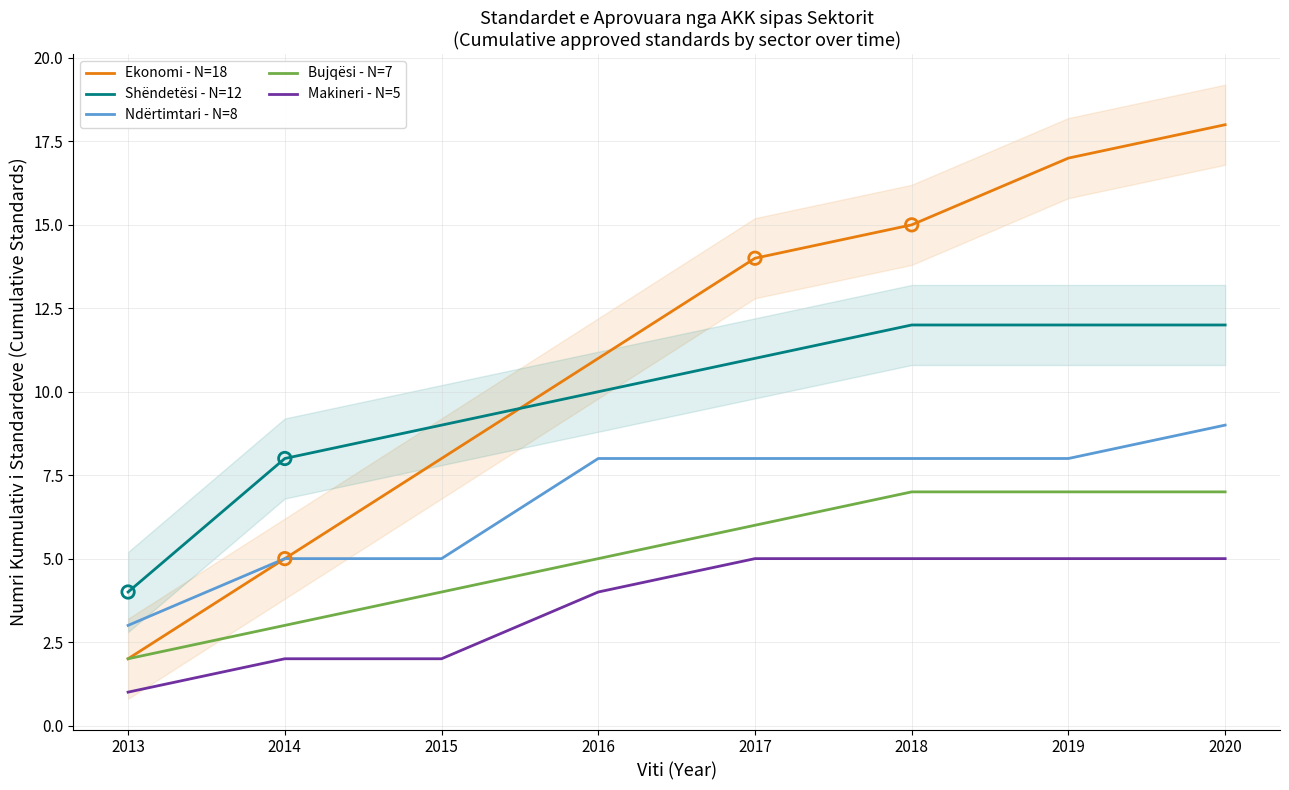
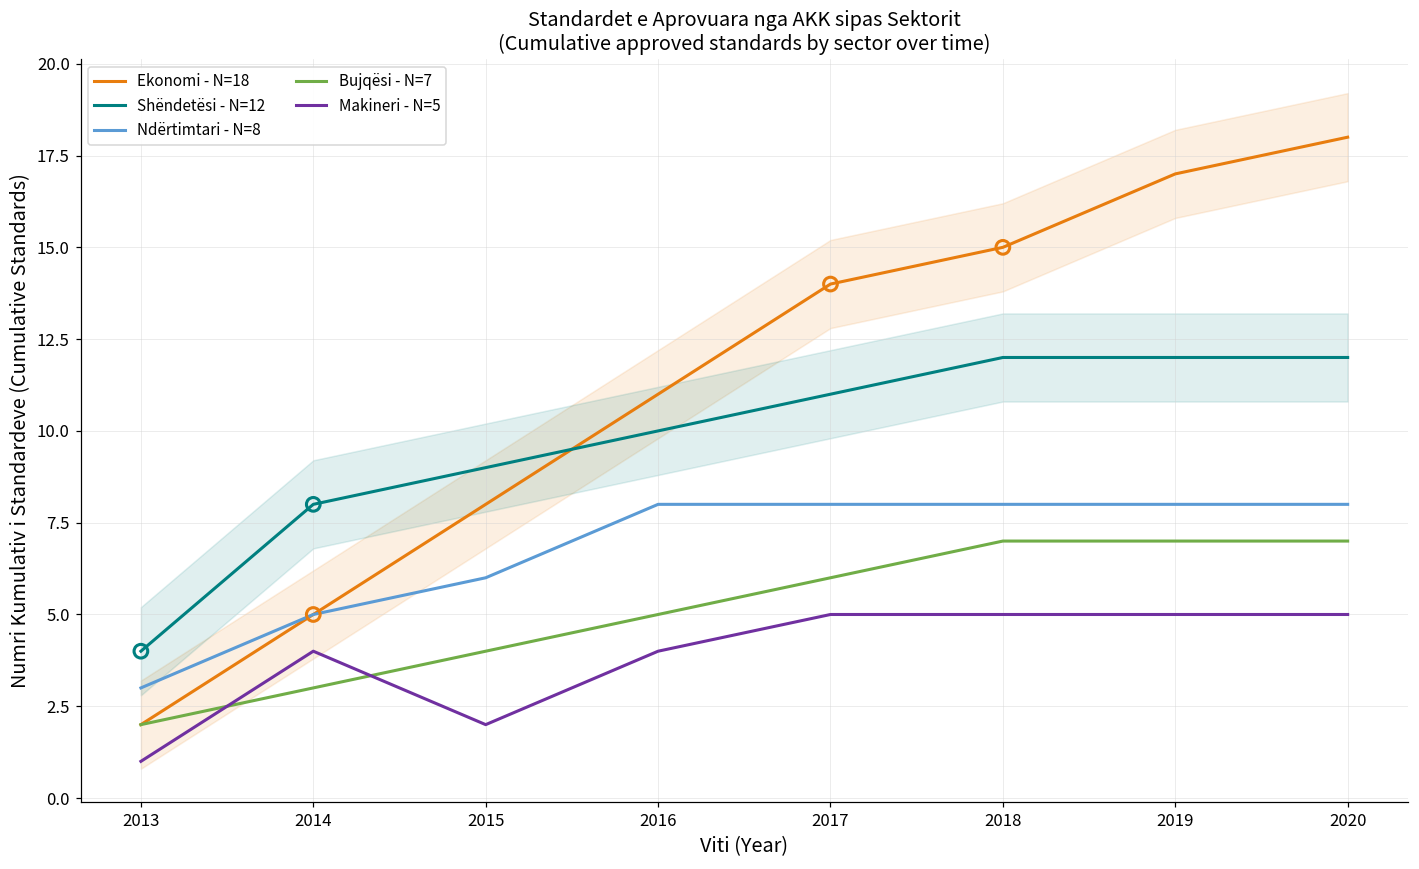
  {
    "Ndërtimtari - N=8": {
      "2013": 3,
-     "2015": 5,
+     "2015": 6,
      "2016": 8,
      "2017": 8,
      "2018": 8,
      "2019": 8,
-     "2020": 9
+     "2020": 8
    },
    "Bujqësi - N=7": {
      "2014": 3,
      "2015": 4,
      "2016": 5,
      "2017": 6,
      "2018": 7,
      "2019": 7,
      "2020": 7
    },
    "Makineri - N=5": {
      "2013": 1,
-     "2014": 2,
+     "2014": 4,
      "2015": 2,
      "2016": 4,
      "2017": 5,
      "2018": 5,
      "2019": 5,
      "2020": 5
    }
  }
